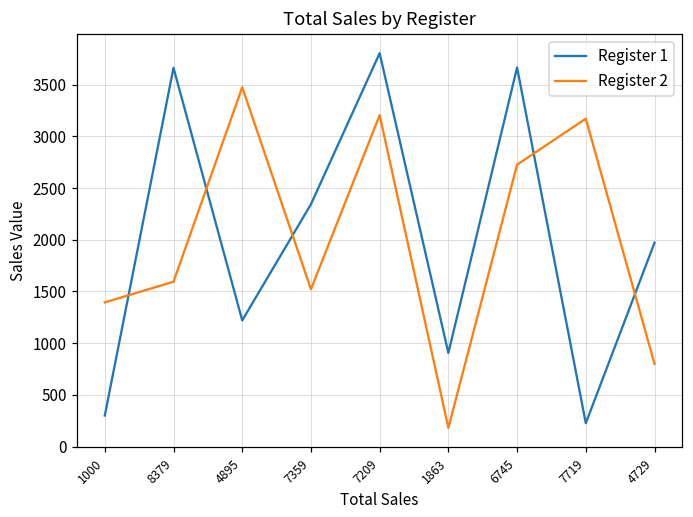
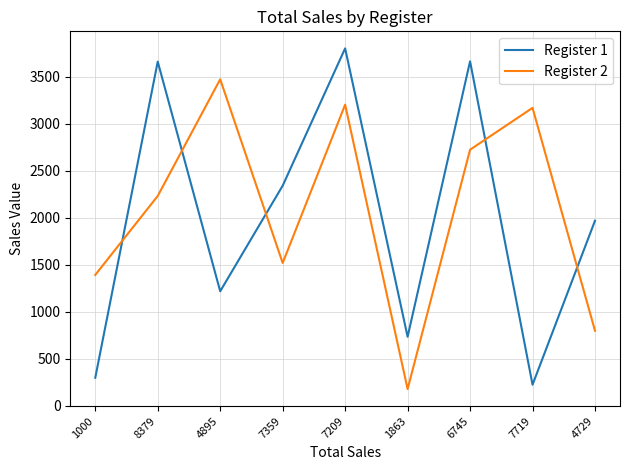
  {
    "Register 1": {
      "1000": 300,
      "8379": 3700,
      "4895": 1200,
      "7359": 2300,
      "7209": 3800,
-     "1863": 900,
+     "1863": 700,
      "6745": 3700,
      "7719": 200,
      "4729": 2000
    },
    "Register 2": {
      "1000": 1400,
-     "8379": 1600,
+     "8379": 2200,
      "4895": 3500,
      "7359": 1500,
      "7209": 3200,
      "1863": 200,
      "6745": 2700,
      "7719": 3200,
      "4729": 800
    }
  }
